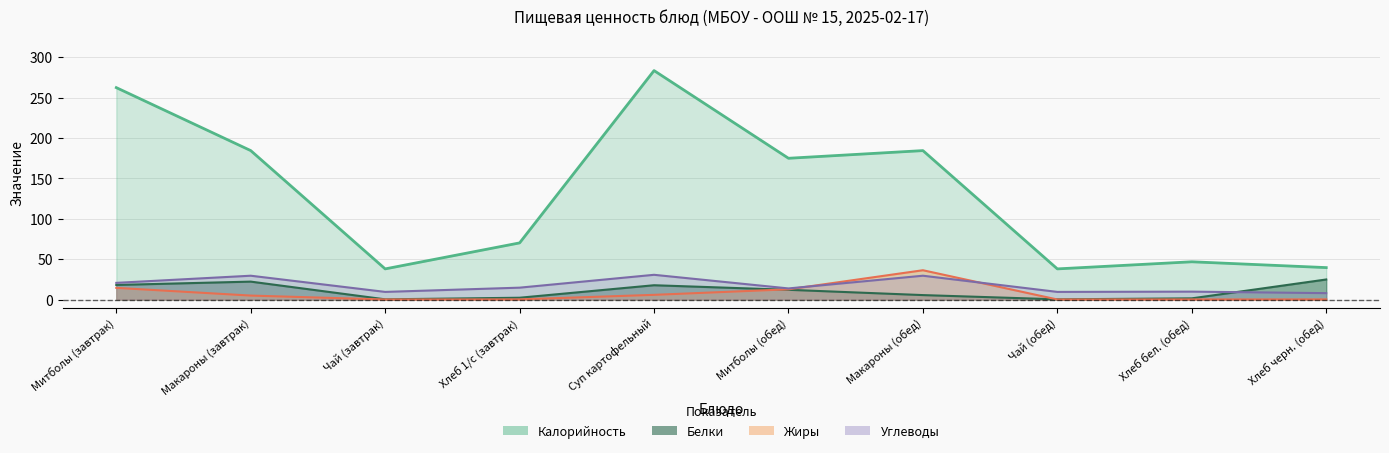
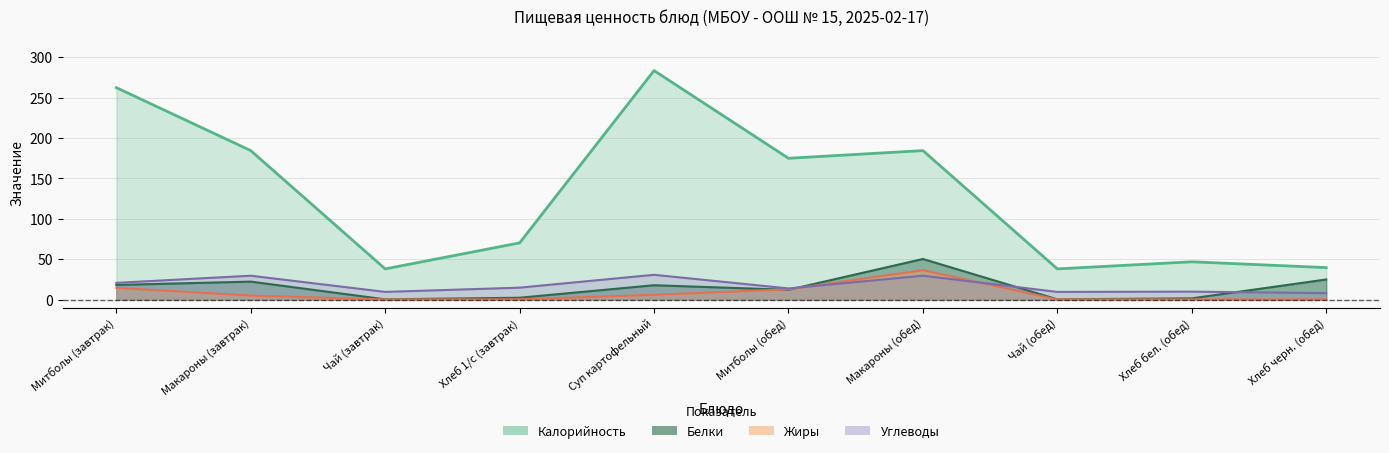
  {
    "Белки": {
      "Макароны (завтрак)": 20,
      "Суп картофельный": 20,
-     "Макароны (обед)": 10,
+     "Макароны (обед)": 50,
      "Хлеб черн. (обед)": 20
    },
    "Жиры": {
      "Митболы (завтрак)": 10,
      "Макароны (завтрак)": 0,
      "Суп картофельный": 10,
      "Макароны (обед)": 40,
      "Хлеб черн. (обед)": 0
    }
  }
